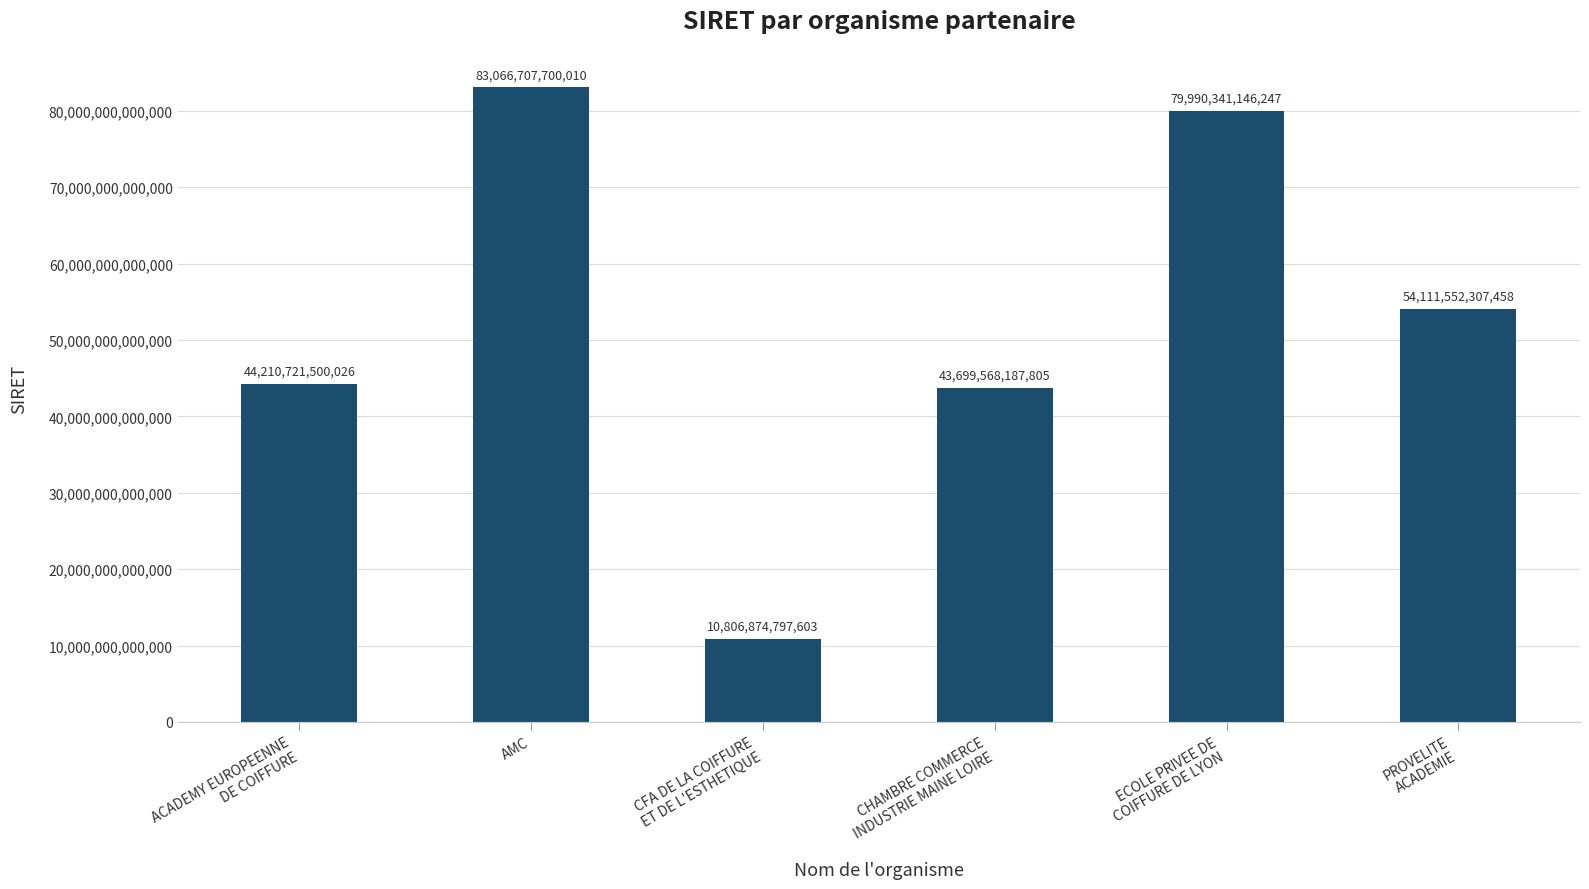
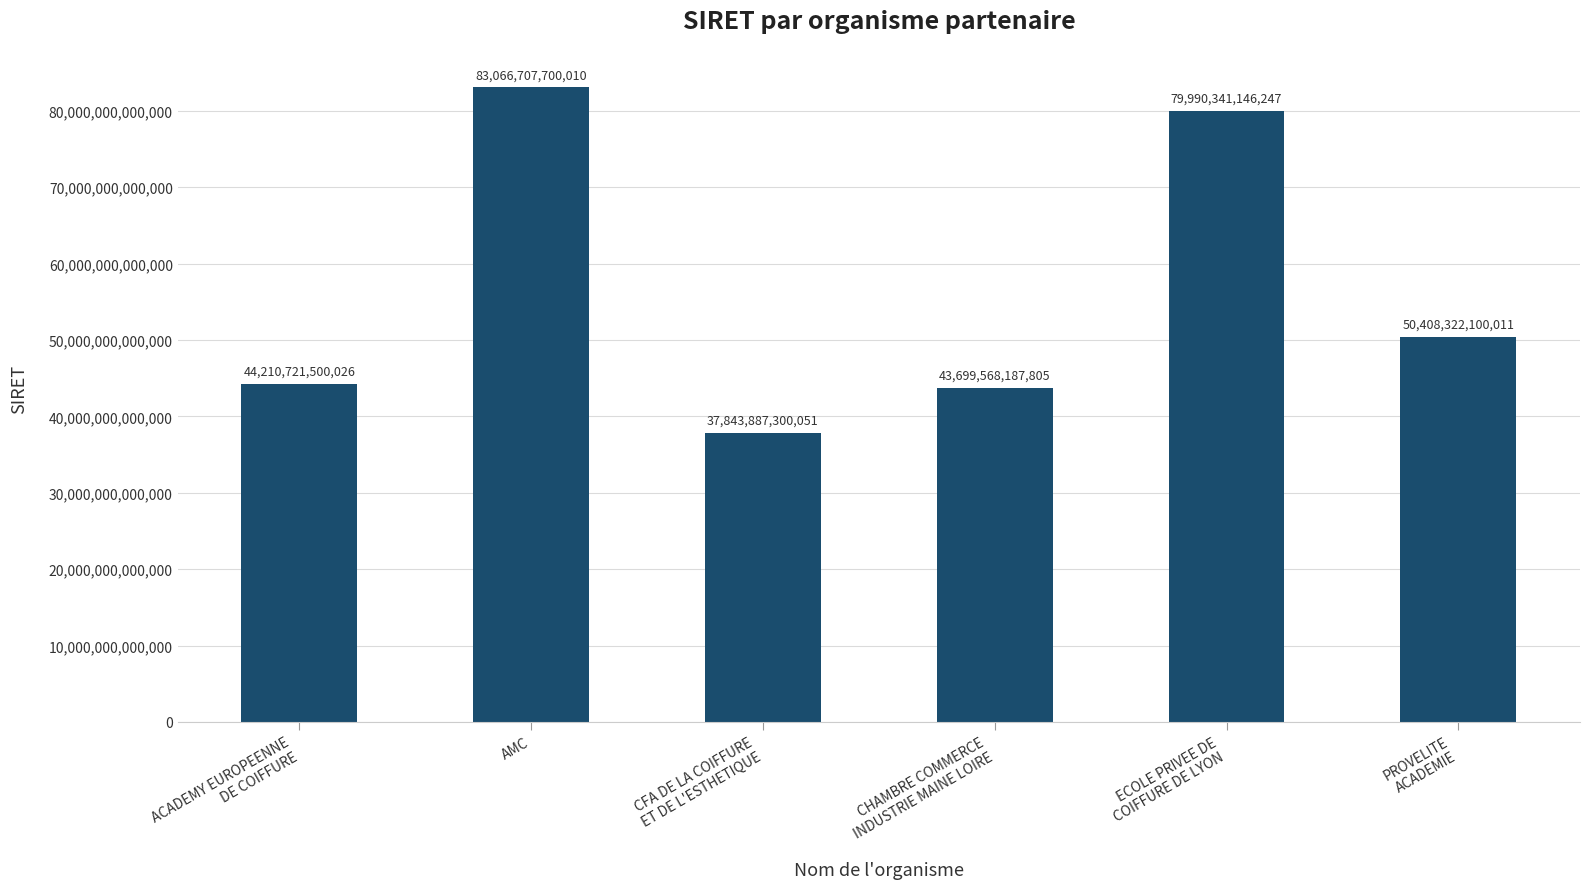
  {
    "ACADEMY EUROPEENNE DE COIFFURE": "44,210,721,500,026",
    "AMC": "83,066,707,700,010",
-   "CFA DE LA COIFFURE ET DE L'ESTHETIQUE": "10,806,874,797,603",
+   "CFA DE LA COIFFURE ET DE L'ESTHETIQUE": "37,843,887,300,051",
    "CHAMBRE COMMERCE INDUSTRIE MAINE LOIRE": "43,699,568,187,805",
    "ECOLE PRIVEE DE COIFFURE DE LYON": "79,990,341,146,247",
-   "PROVELITE ACADEMIE": "54,111,552,307,458"
+   "PROVELITE ACADEMIE": "50,408,322,100,011"
  }
